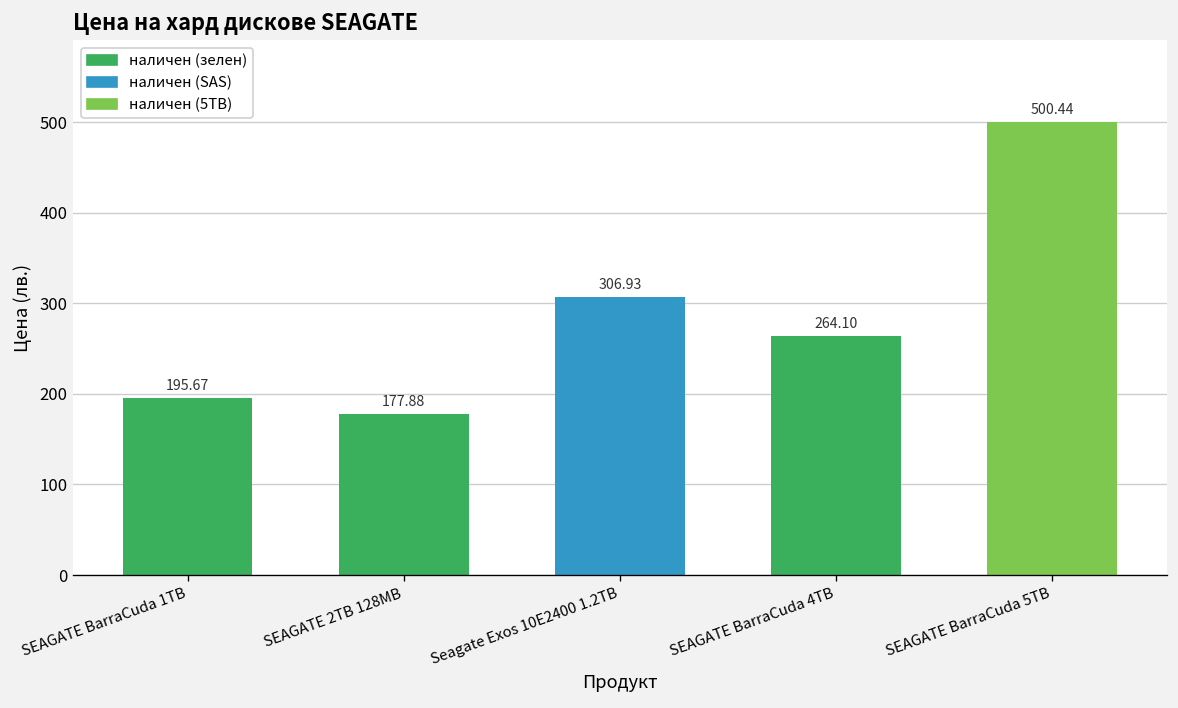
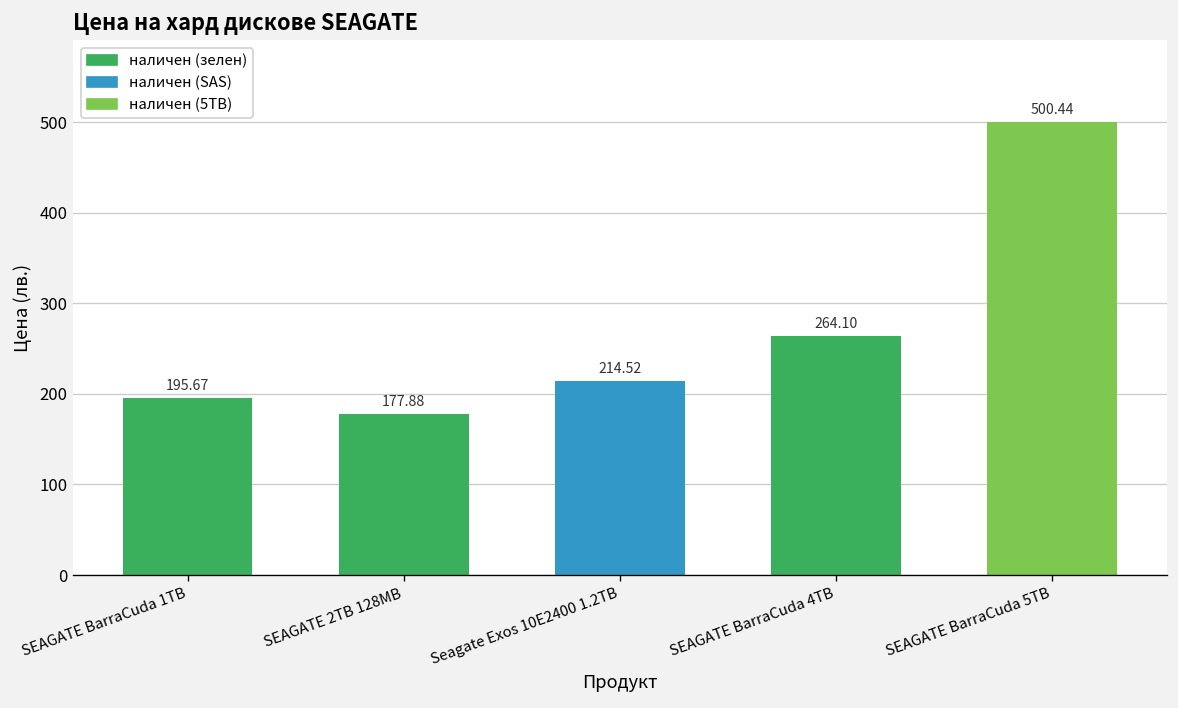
  {
    "SEAGATE BarraCuda 1TB": 195.67,
    "SEAGATE 2TB 128MB": 177.88,
-   "Seagate Exos 10E2400 1.2TB": 306.93,
+   "Seagate Exos 10E2400 1.2TB": 214.52,
    "SEAGATE BarraCuda 4TB": 264.10,
    "SEAGATE BarraCuda 5TB": 500.44
  }
